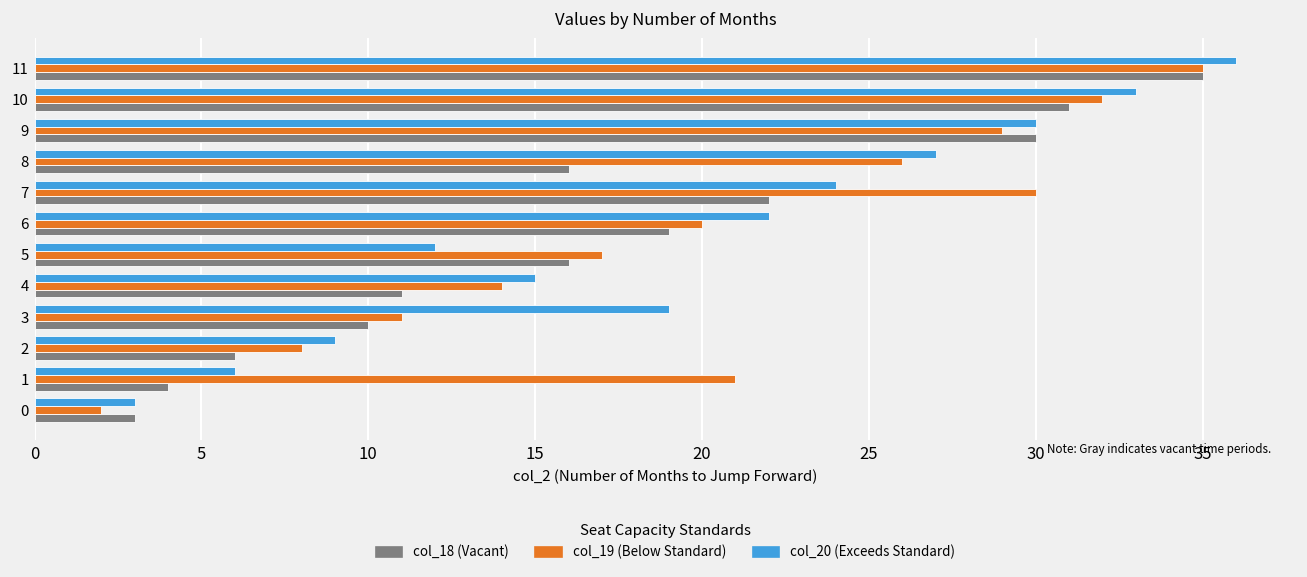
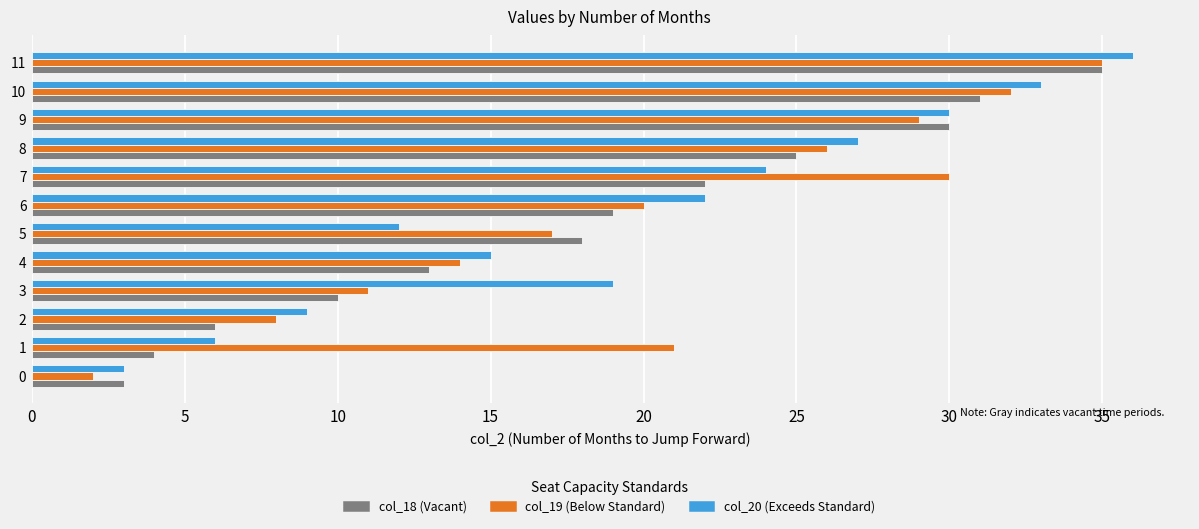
  {
    "col_18 (Vacant)": {
      "11": 35,
      "10": 31,
      "9": 30,
-     "8": 16,
+     "8": 25,
      "7": 22,
      "6": 19,
-     "5": 16,
-     "4": 11,
+     "5": 18,
+     "4": 13,
      "3": 10,
      "2": 6,
      "1": 4,
      "0": 3
    },
    "col_19 (Below Standard)": {
      "11": 35,
      "10": 32,
      "9": 29,
      "8": 26,
      "7": 30,
      "6": 20,
      "5": 17,
      "4": 14,
      "3": 11,
      "2": 8,
      "1": 21,
      "0": 2
    },
    "col_20 (Exceeds Standard)": {
      "11": 36,
      "10": 33,
      "9": 30,
      "8": 27,
      "7": 24,
      "6": 22,
      "5": 12,
      "4": 15,
      "3": 19,
      "2": 9,
      "1": 6,
      "0": 3
    }
  }
